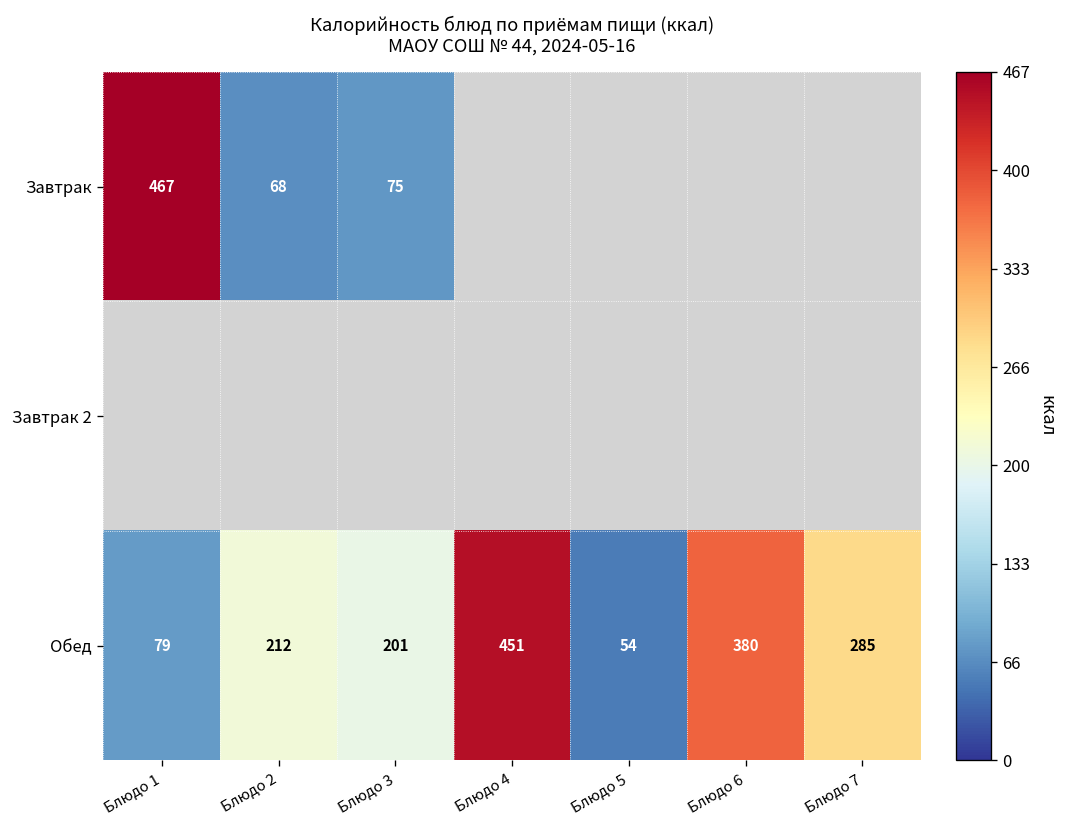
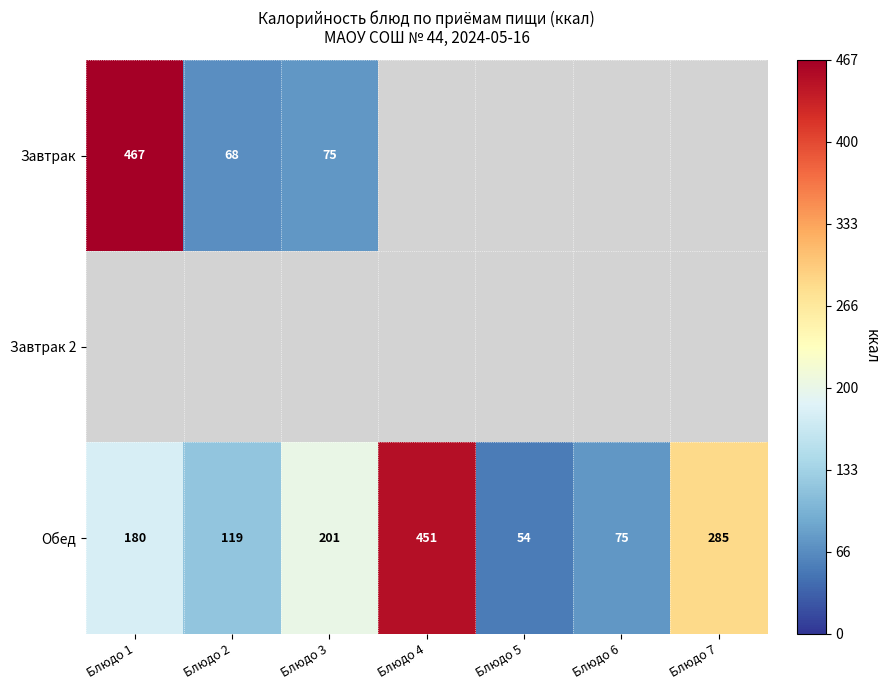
  {
    "Завтрак": {
      "Блюдо 1": 467,
      "Блюдо 2": 68,
      "Блюдо 3": 75
    },
    "Обед": {
-     "Блюдо 1": 79,
-     "Блюдо 2": 212,
+     "Блюдо 1": 180,
+     "Блюдо 2": 119,
      "Блюдо 3": 201,
      "Блюдо 4": 451,
      "Блюдо 5": 54,
-     "Блюдо 6": 380,
+     "Блюдо 6": 75,
      "Блюдо 7": 285
    }
  }
